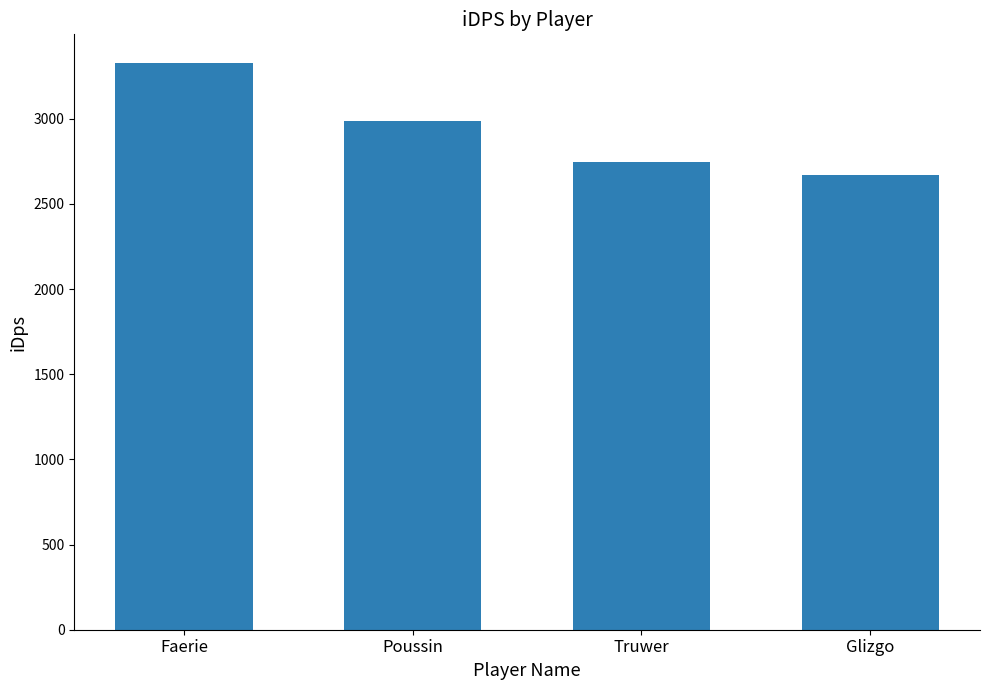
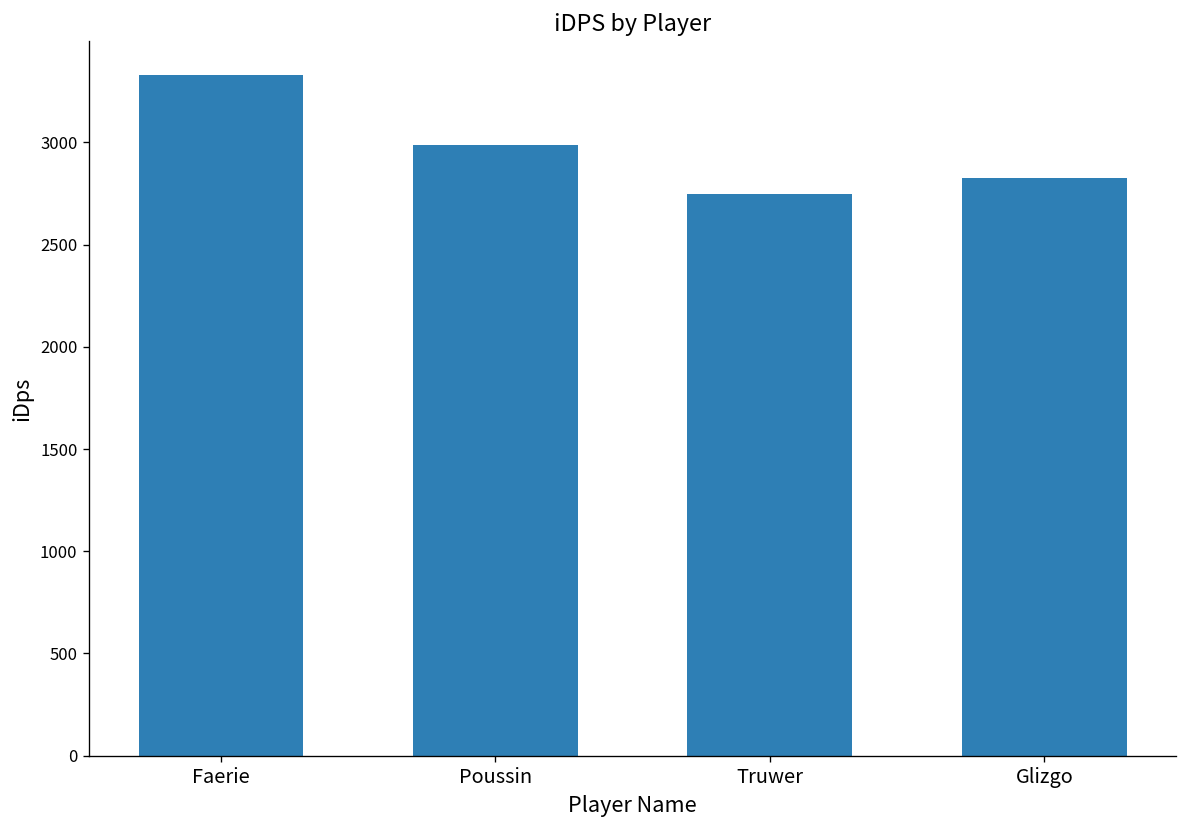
  {
    "Faerie": 3330,
    "Poussin": 2990,
    "Truwer": 2750,
-   "Glizgo": 2670
+   "Glizgo": 2830
  }
